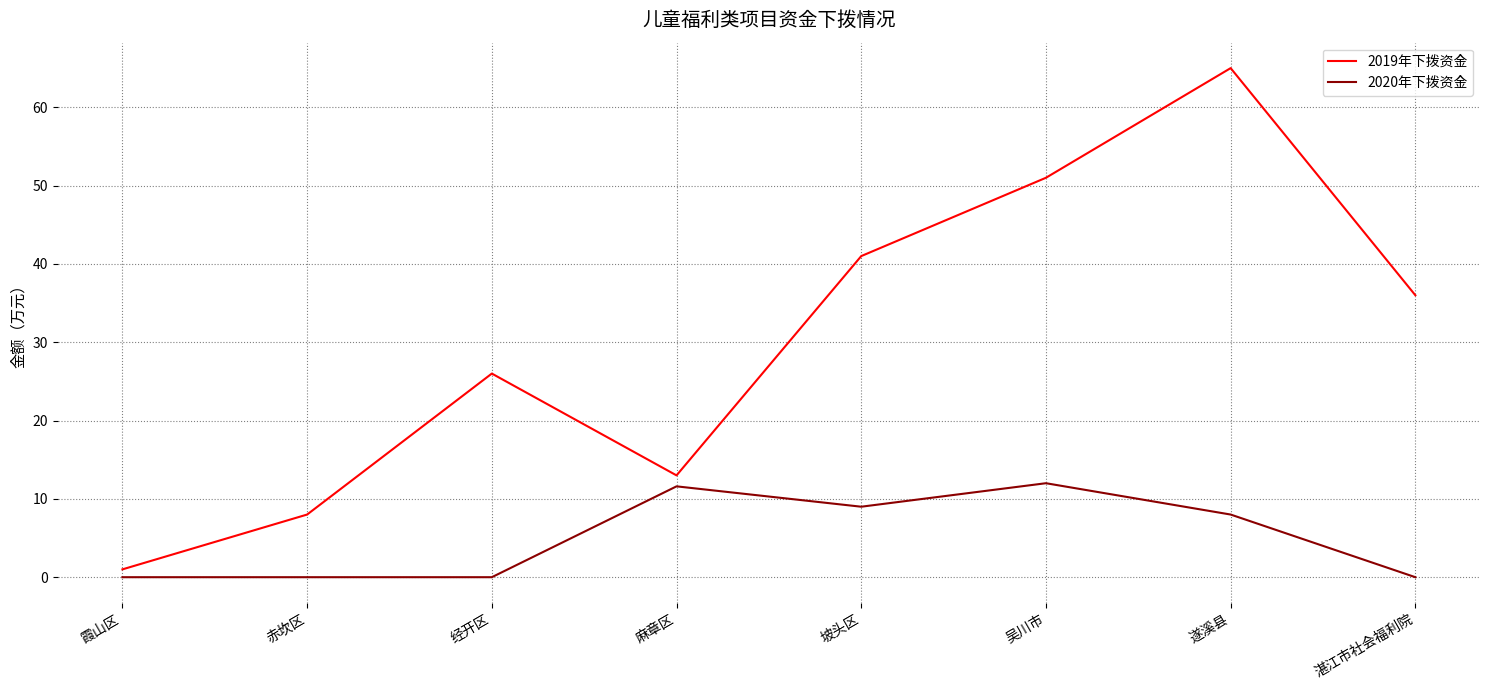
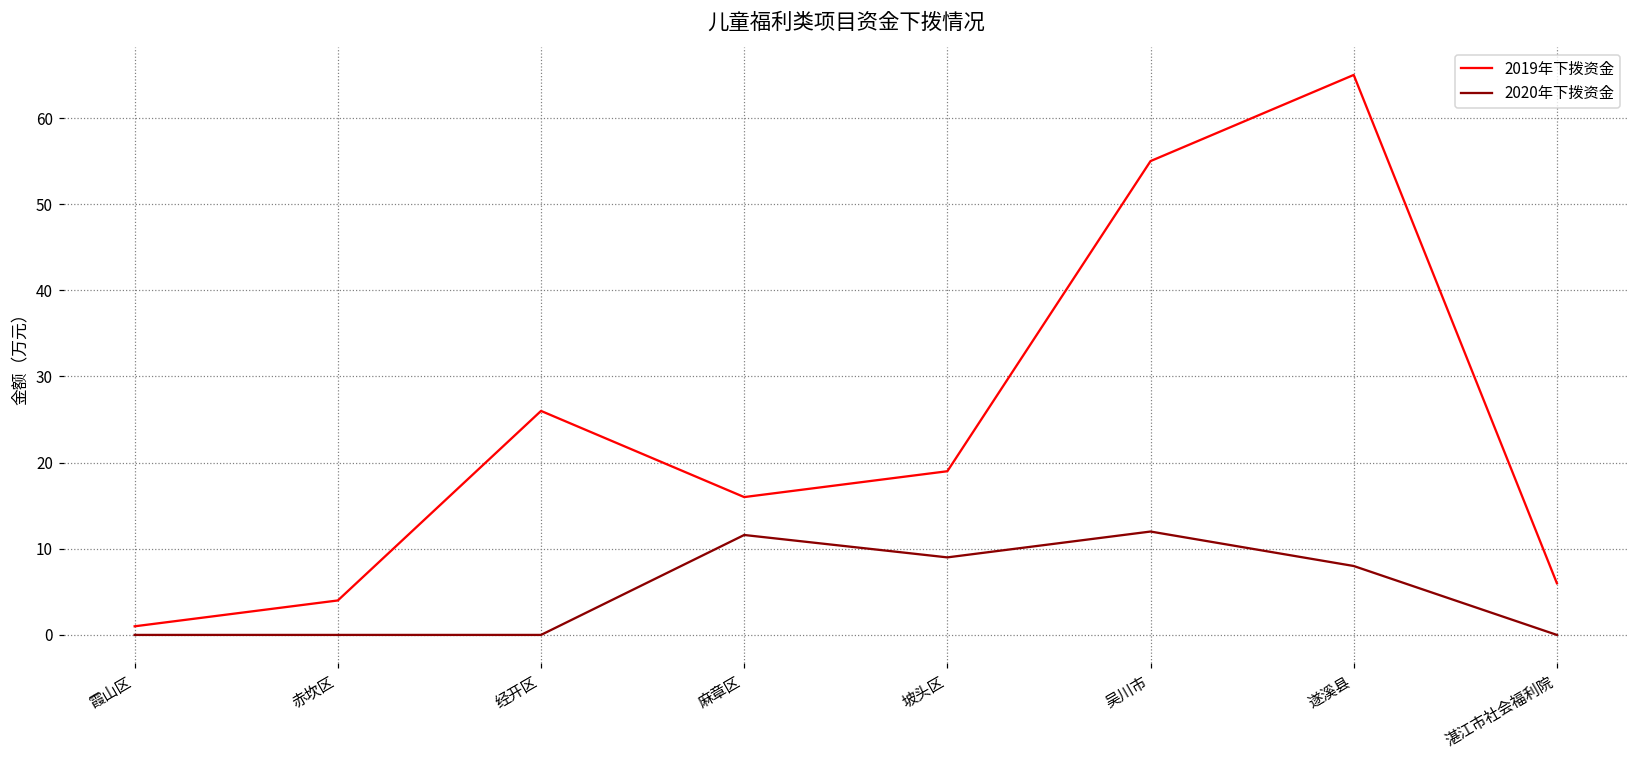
  {
    "2019年下拨资金": {
      "霞山区": 1,
-     "赤坎区": 8,
+     "赤坎区": 4,
      "经开区": 26,
-     "麻章区": 13,
-     "坡头区": 41,
-     "吴川市": 51,
+     "麻章区": 16,
+     "坡头区": 19,
+     "吴川市": 55,
      "遂溪县": 65,
-     "湛江市社会福利院": 36
+     "湛江市社会福利院": 6
    },
    "2020年下拨资金": {
      "霞山区": 0,
      "赤坎区": 0,
      "经开区": 0,
      "麻章区": 12,
      "坡头区": 9,
      "吴川市": 12,
      "遂溪县": 8,
      "湛江市社会福利院": 0
    }
  }
